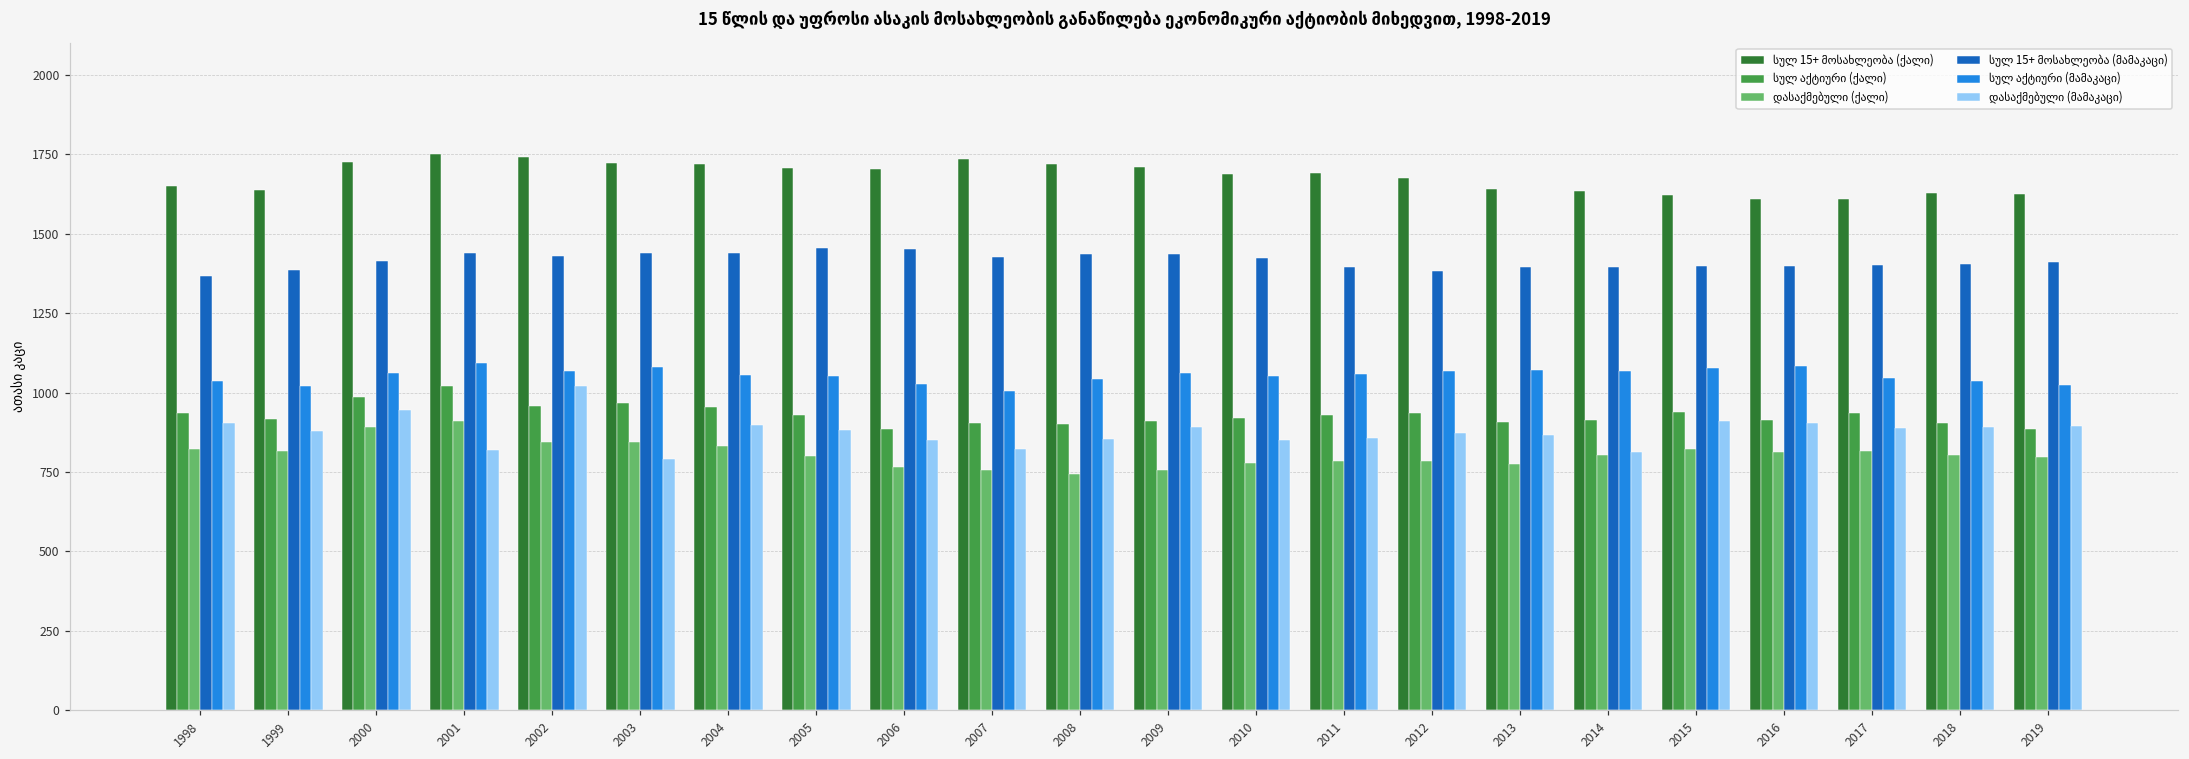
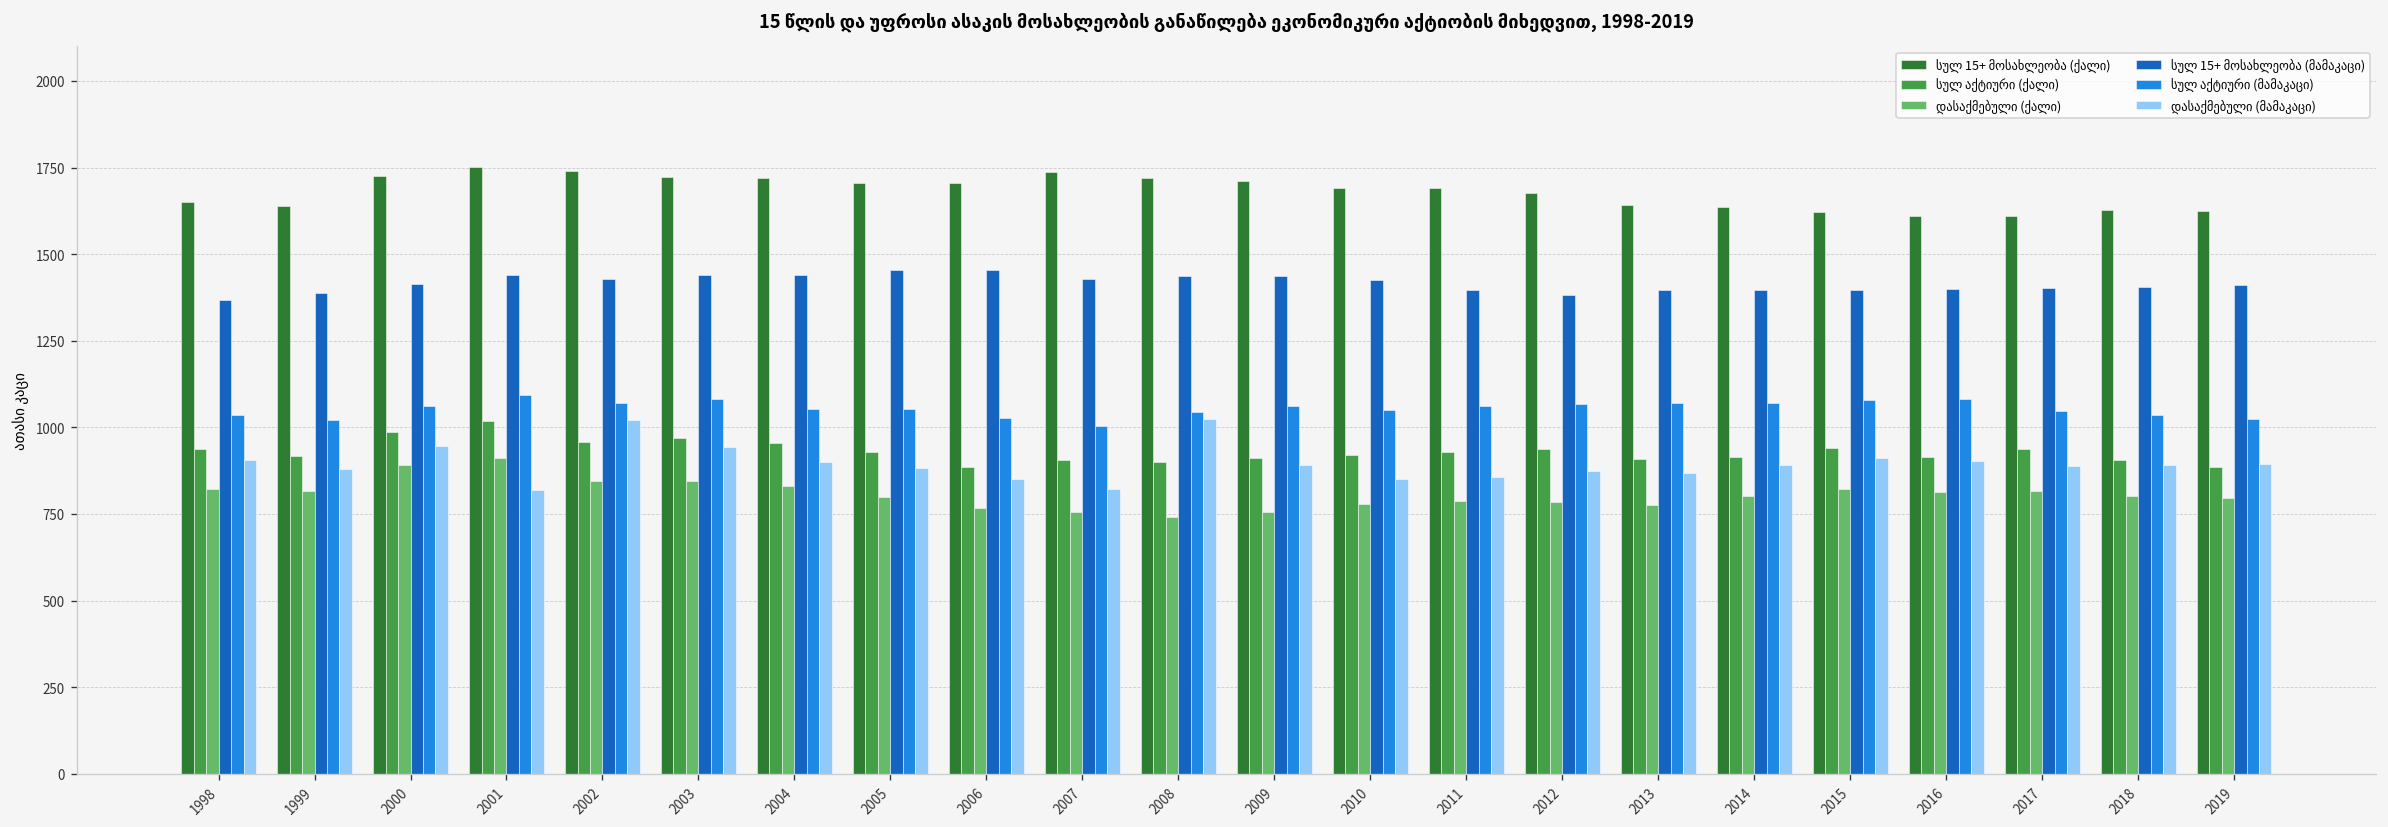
  {
    "დასაქმებული (მამაკაცი)": {
      "1998": 910,
      "1999": 880,
      "2000": 950,
      "2001": 820,
      "2002": 1020,
-     "2003": 790,
+     "2003": 940,
      "2004": 900,
      "2005": 880,
      "2006": 850,
      "2007": 820,
-     "2008": 850,
+     "2008": 1020,
      "2009": 890,
      "2010": 850,
      "2011": 860,
      "2012": 870,
      "2013": 870,
-     "2014": 810,
+     "2014": 890,
      "2015": 910,
      "2016": 900,
      "2017": 890,
      "2018": 890,
      "2019": 890
    }
  }
